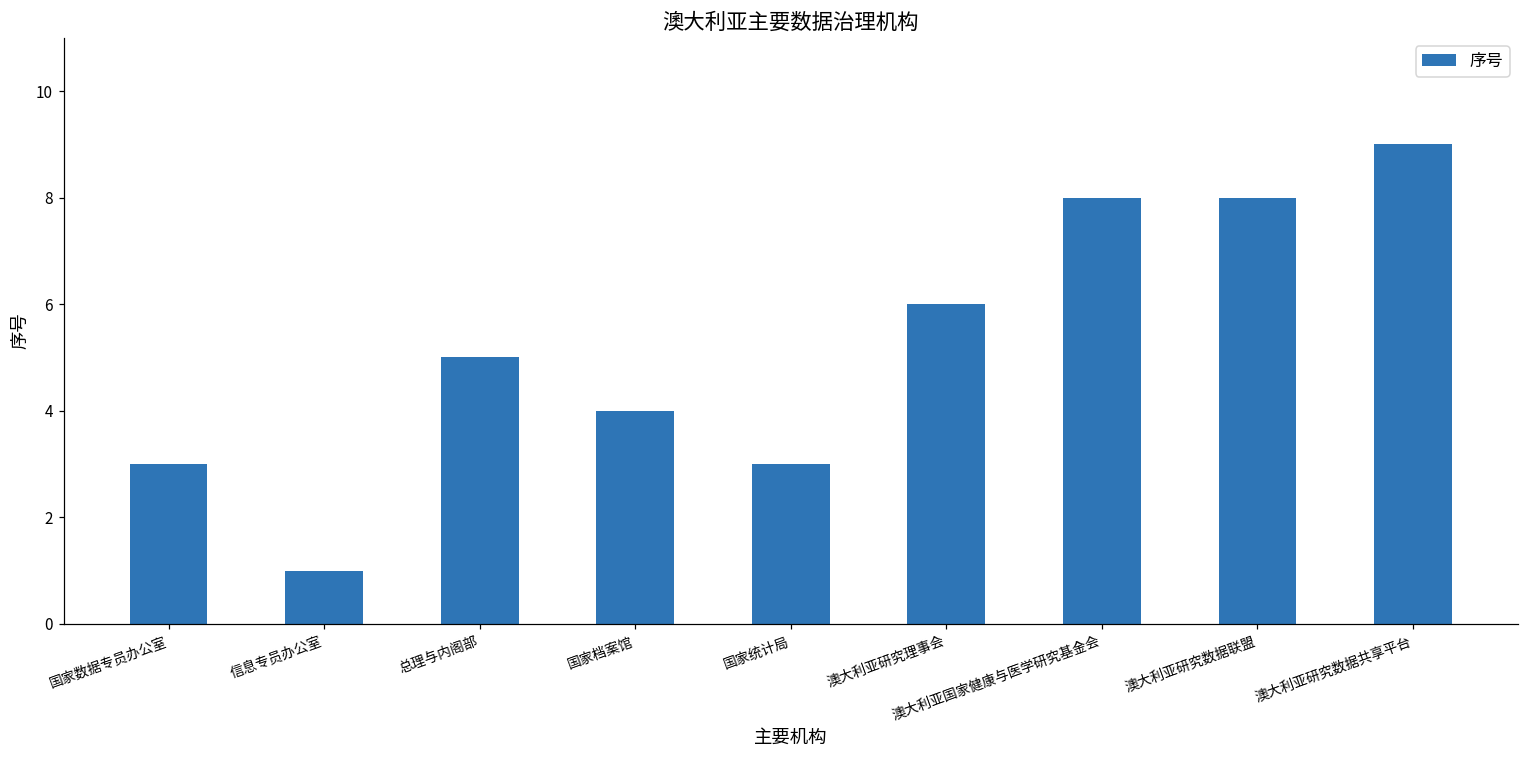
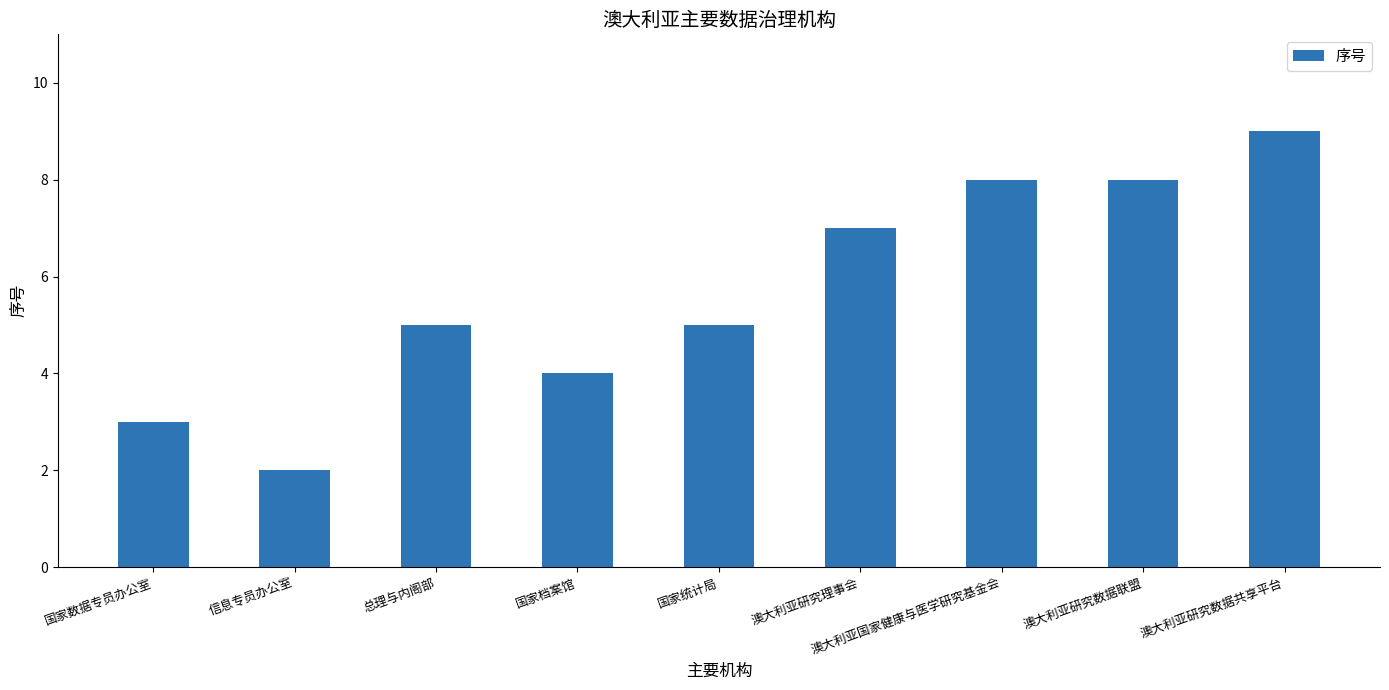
  {
    "国家数据专员办公室": 3,
-   "信息专员办公室": 1,
+   "信息专员办公室": 2,
    "总理与内阁部": 5,
    "国家档案馆": 4,
-   "国家统计局": 3,
-   "澳大利亚研究理事会": 6,
+   "国家统计局": 5,
+   "澳大利亚研究理事会": 7,
    "澳大利亚国家健康与医学研究基金会": 8,
    "澳大利亚研究数据联盟": 8,
    "澳大利亚研究数据共享平台": 9
  }
